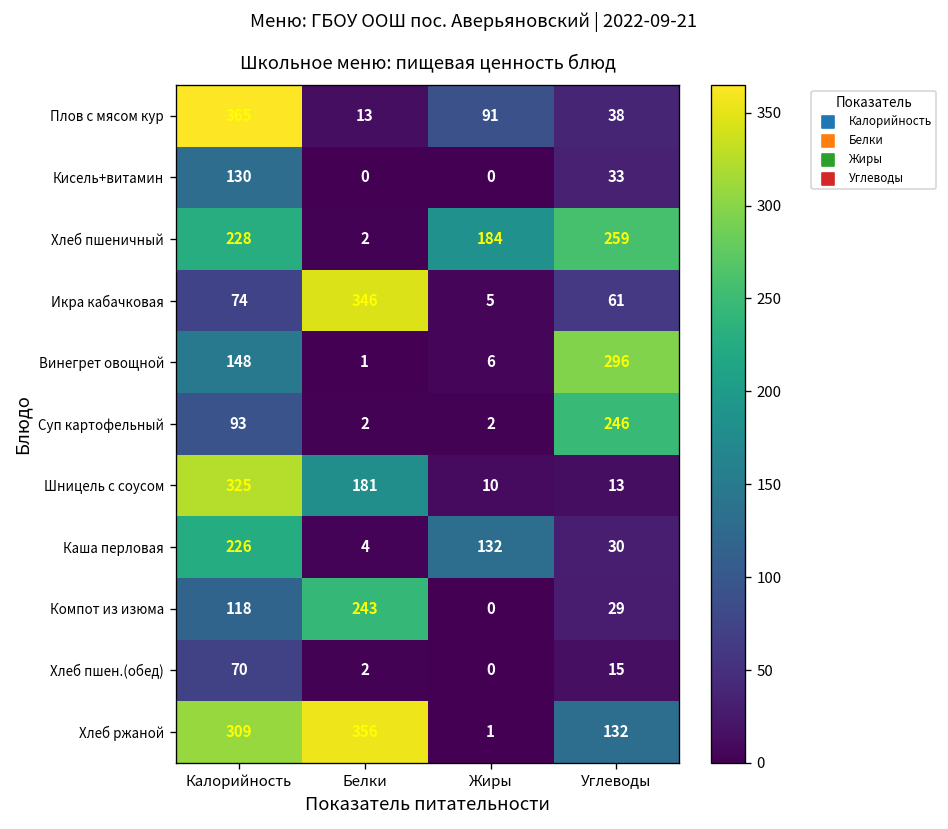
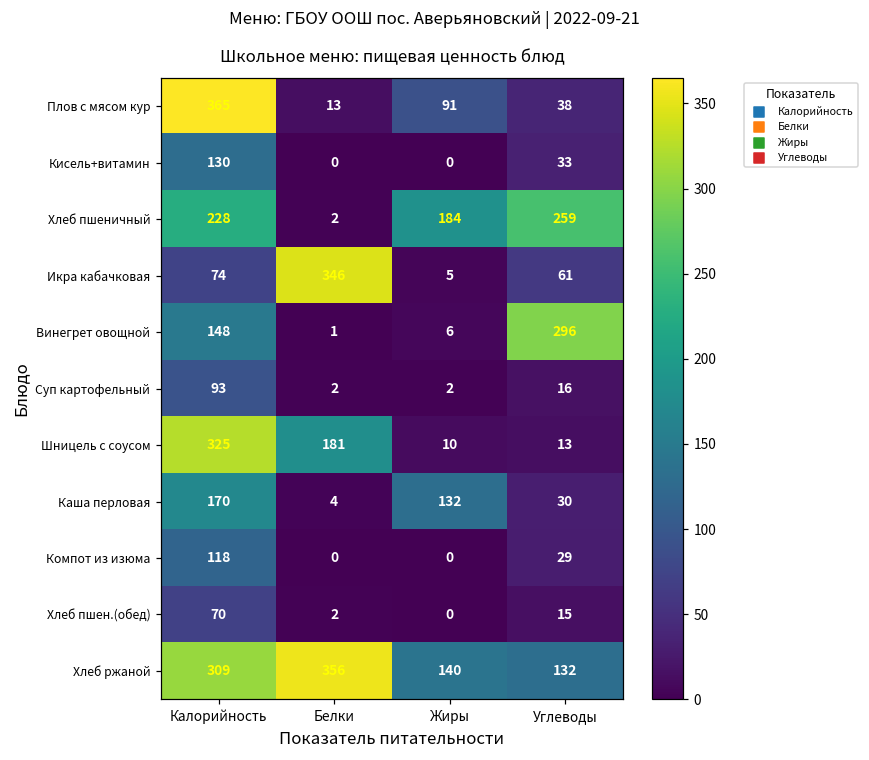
  {
    "Плов с мясом кур": {
      "Белки": 13,
      "Жиры": 91,
      "Углеводы": 38
    },
    "Кисель+витамин": {
      "Калорийность": 130,
      "Белки": 0,
      "Жиры": 0,
      "Углеводы": 33
    },
    "Хлеб пшеничный": {
      "Калорийность": 228,
      "Белки": 2,
      "Жиры": 184,
      "Углеводы": 259
    },
    "Икра кабачковая": {
      "Калорийность": 74,
      "Жиры": 5,
      "Углеводы": 61
    },
    "Винегрет овощной": {
      "Калорийность": 148,
      "Белки": 1,
      "Жиры": 6,
      "Углеводы": 296
    },
    "Суп картофельный": {
      "Калорийность": 93,
      "Белки": 2,
      "Жиры": 2,
-     "Углеводы": 246
+     "Углеводы": 16
    },
    "Шницель с соусом": {
      "Калорийность": 325,
      "Белки": 181,
      "Жиры": 10,
      "Углеводы": 13
    },
    "Каша перловая": {
-     "Калорийность": 226,
+     "Калорийность": 170,
      "Белки": 4,
      "Жиры": 132,
      "Углеводы": 30
    },
    "Компот из изюма": {
      "Калорийность": 118,
-     "Белки": 243,
+     "Белки": 0,
      "Жиры": 0,
      "Углеводы": 29
    },
    "Хлеб пшен.(обед)": {
      "Калорийность": 70,
      "Белки": 2,
      "Жиры": 0,
      "Углеводы": 15
    },
    "Хлеб ржаной": {
      "Калорийность": 309,
-     "Жиры": 1,
+     "Жиры": 140,
      "Углеводы": 132
    }
  }
